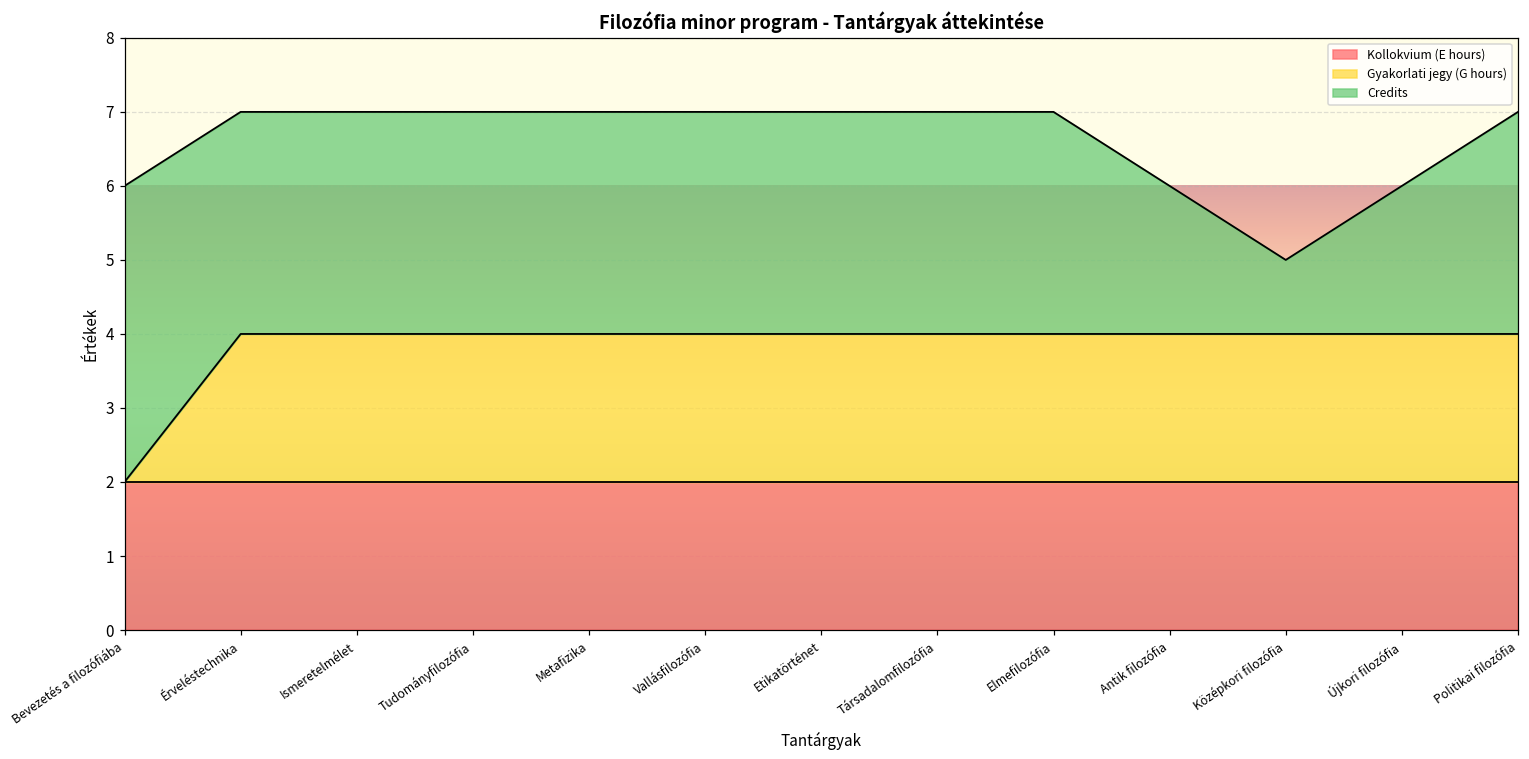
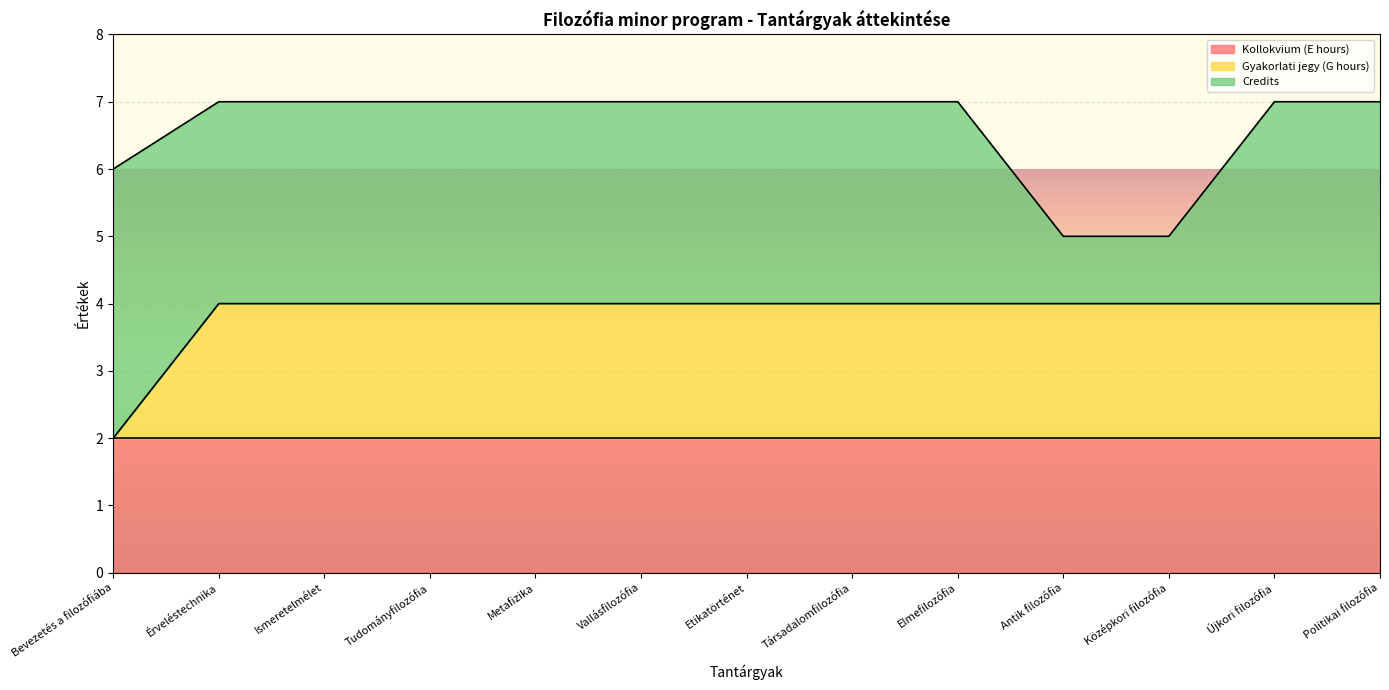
  {
    "Kollokvium (E hours)": {
      "Érveléstechnika": 2,
      "Ismeretelmélet": 2,
      "Tudományfilozófia": 2,
      "Metafizika": 2,
      "Vallásfilozófia": 2,
      "Etikatörténet": 2,
      "Társadalomfilozófia": 2,
      "Elmefilozófia": 2,
      "Antik filozófia": 2,
      "Középkori filozófia": 2,
      "Újkori filozófia": 2,
      "Politikai filozófia": 2
    },
    "Gyakorlati jegy (G hours)": {
      "Érveléstechnika": 4,
      "Ismeretelmélet": 4,
      "Tudományfilozófia": 4,
      "Metafizika": 4,
      "Vallásfilozófia": 4,
      "Etikatörténet": 4,
      "Társadalomfilozófia": 4,
      "Elmefilozófia": 4,
      "Antik filozófia": 4,
      "Középkori filozófia": 4,
      "Újkori filozófia": 4,
      "Politikai filozófia": 4
    },
    "Credits": {
      "Bevezetés a filozófiába": 4,
      "Érveléstechnika": 3,
      "Ismeretelmélet": 3,
      "Tudományfilozófia": 3,
      "Metafizika": 3,
      "Vallásfilozófia": 3,
      "Etikatörténet": 3,
      "Társadalomfilozófia": 3,
      "Elmefilozófia": 3,
-     "Antik filozófia": 2,
+     "Antik filozófia": 1,
      "Középkori filozófia": 1,
-     "Újkori filozófia": 2,
+     "Újkori filozófia": 3,
      "Politikai filozófia": 3
    }
  }
